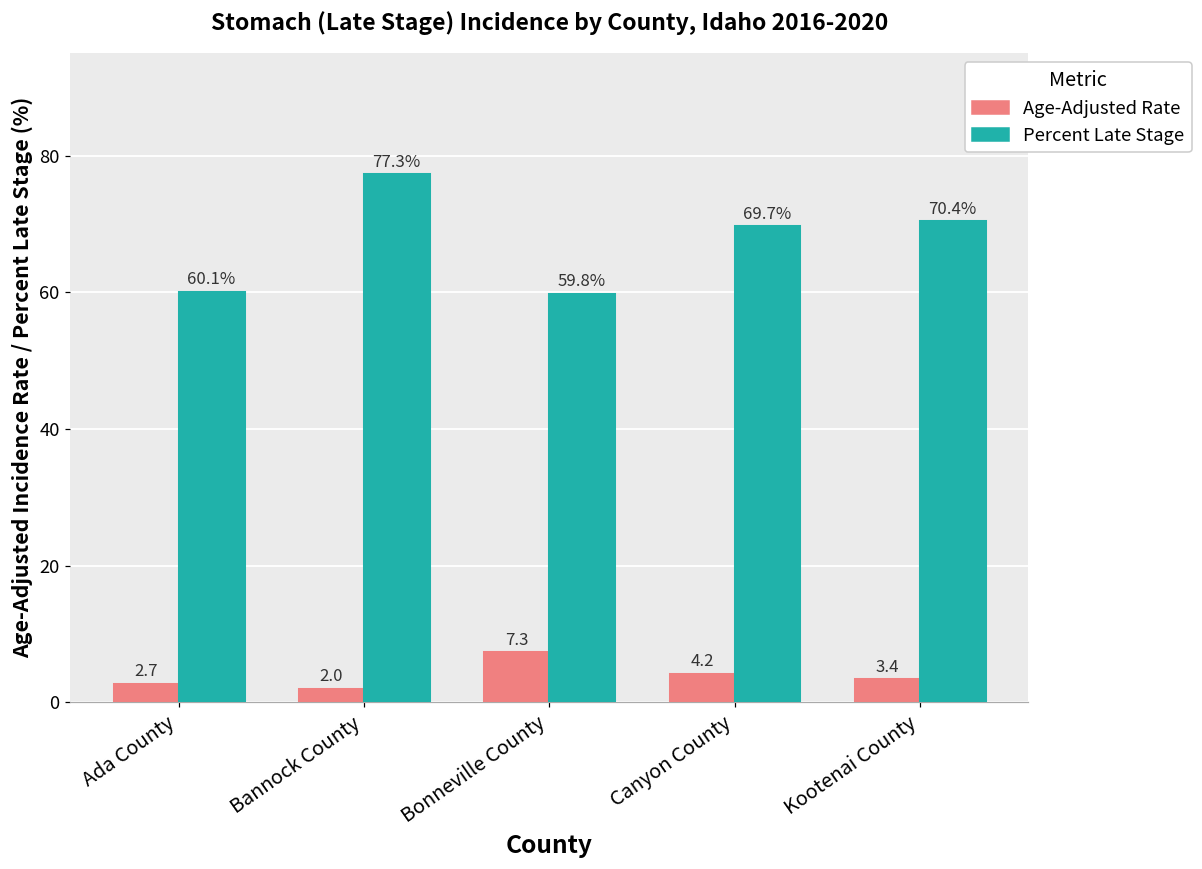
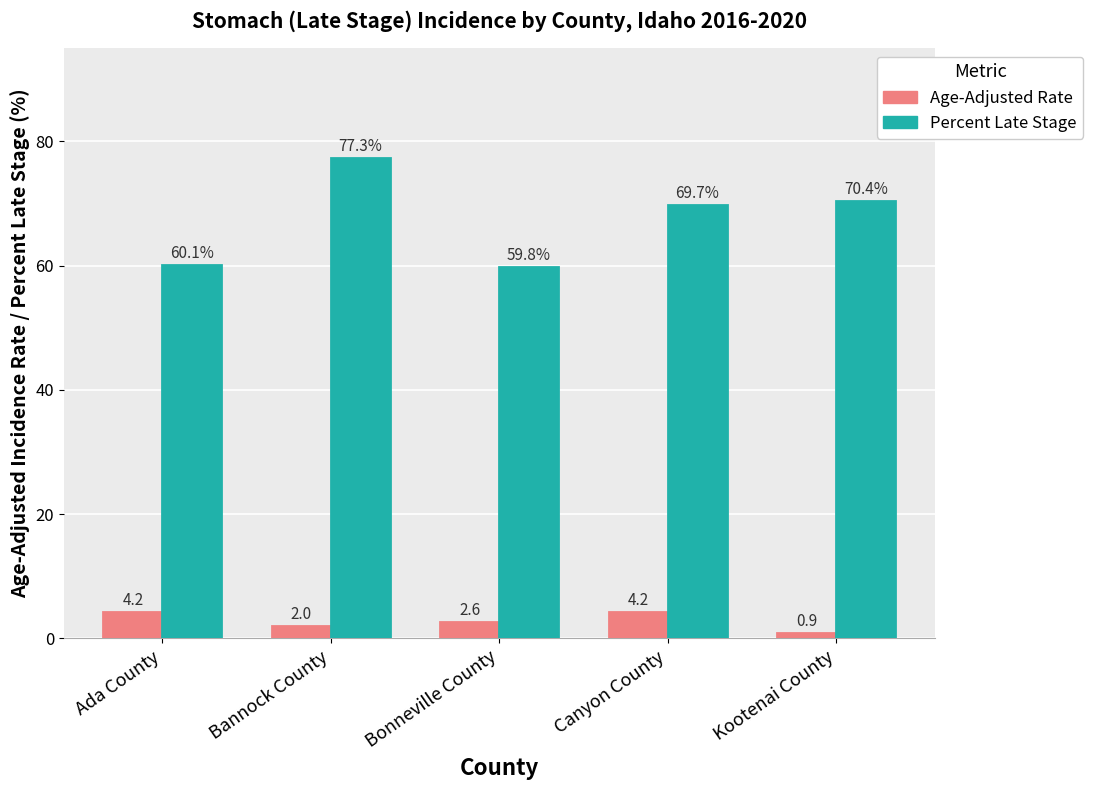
  {
    "Age-Adjusted Rate": {
-     "Ada County": "2.7",
+     "Ada County": "4.2",
      "Bannock County": "2.0",
-     "Bonneville County": "7.3",
+     "Bonneville County": "2.6",
      "Canyon County": "4.2",
-     "Kootenai County": "3.4"
+     "Kootenai County": "0.9"
    },
    "Percent Late Stage": {
      "Ada County": "60.1%",
      "Bannock County": "77.3%",
      "Bonneville County": "59.8%",
      "Canyon County": "69.7%",
      "Kootenai County": "70.4%"
    }
  }
